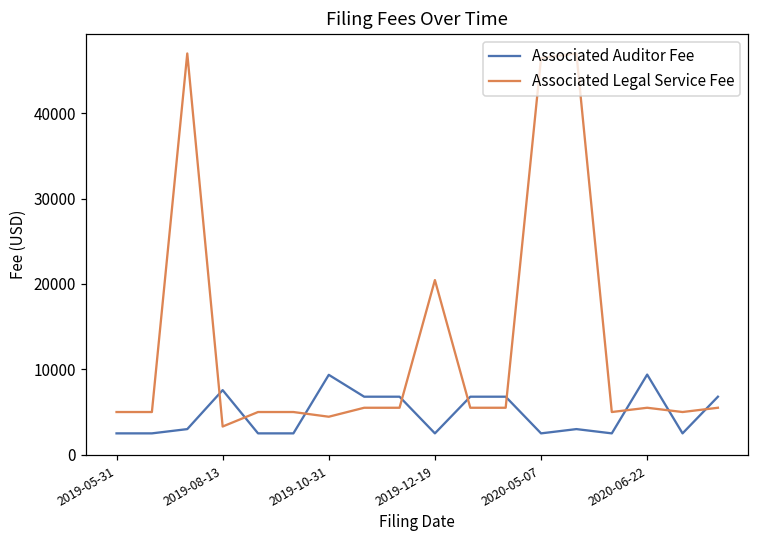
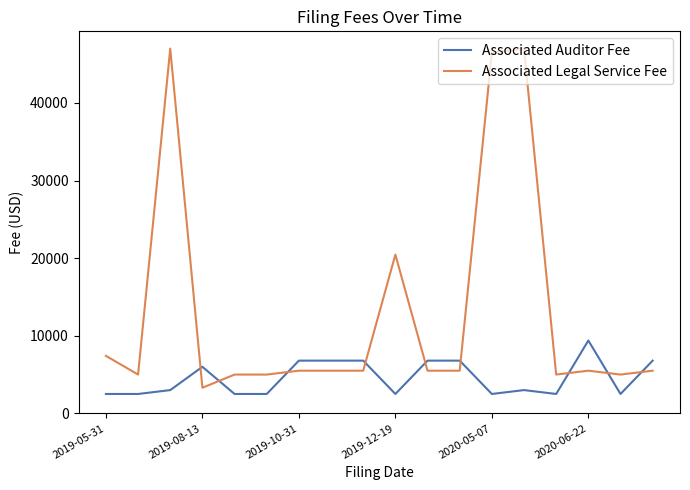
  {
    "Associated Auditor Fee": {
      "2019-05-31": 3000,
-     "2019-08-13": 8000,
-     "2019-10-31": 9000,
+     "2019-08-13": 6000,
+     "2019-10-31": 7000,
      "2019-12-19": 3000,
      "2020-05-07": 3000,
      "2020-06-22": 9000
    },
    "Associated Legal Service Fee": {
-     "2019-05-31": 5000,
+     "2019-05-31": 7000,
      "2019-08-13": 3000,
-     "2019-10-31": 4000,
+     "2019-10-31": 6000,
      "2019-12-19": 20000,
      "2020-06-22": 6000
    }
  }
